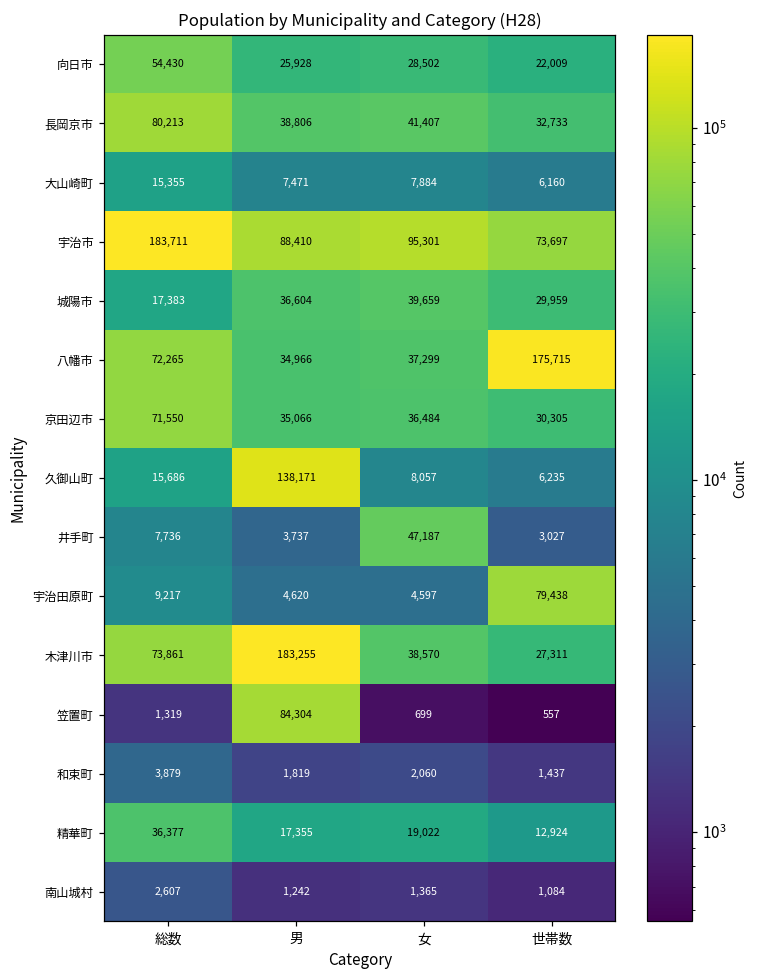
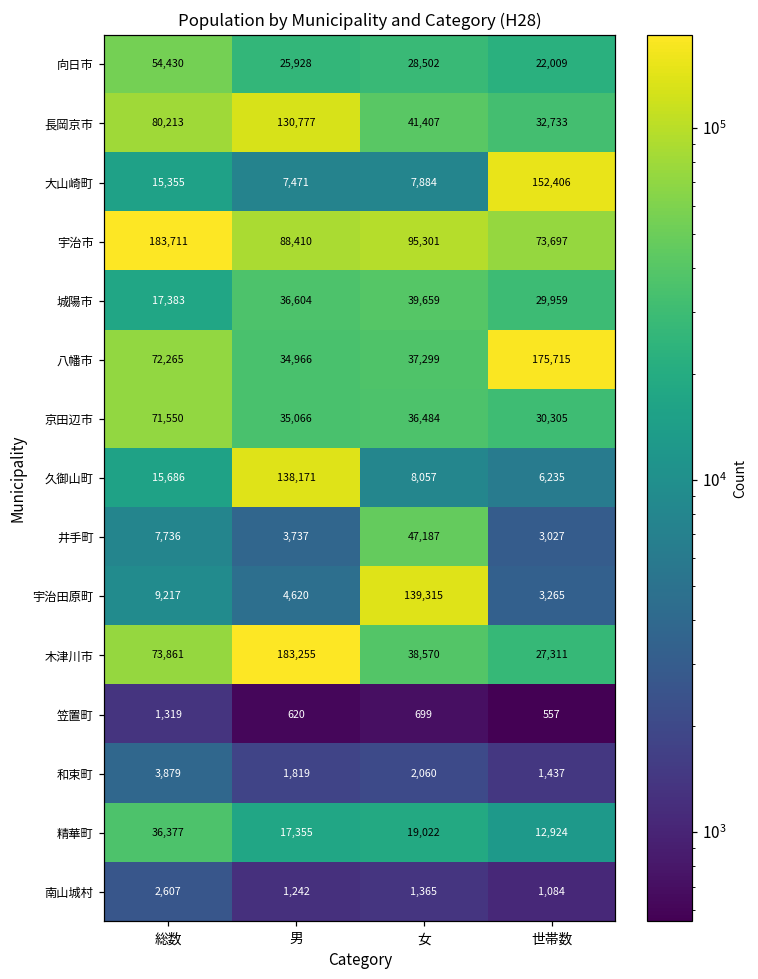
  {
    "向日市": {
      "総数": "54,430",
      "男": "25,928",
      "女": "28,502",
      "世帯数": "22,009"
    },
    "長岡京市": {
      "総数": "80,213",
-     "男": "38,806",
+     "男": "130,777",
      "女": "41,407",
      "世帯数": "32,733"
    },
    "大山崎町": {
      "総数": "15,355",
      "男": "7,471",
      "女": "7,884",
-     "世帯数": "6,160"
+     "世帯数": "152,406"
    },
    "宇治市": {
      "総数": "183,711",
      "男": "88,410",
      "女": "95,301",
      "世帯数": "73,697"
    },
    "城陽市": {
      "総数": "17,383",
      "男": "36,604",
      "女": "39,659",
      "世帯数": "29,959"
    },
    "八幡市": {
      "総数": "72,265",
      "男": "34,966",
      "女": "37,299",
      "世帯数": "175,715"
    },
    "京田辺市": {
      "総数": "71,550",
      "男": "35,066",
      "女": "36,484",
      "世帯数": "30,305"
    },
    "久御山町": {
      "総数": "15,686",
      "男": "138,171",
      "女": "8,057",
      "世帯数": "6,235"
    },
    "井手町": {
      "総数": "7,736",
      "男": "3,737",
      "女": "47,187",
      "世帯数": "3,027"
    },
    "宇治田原町": {
      "総数": "9,217",
      "男": "4,620",
-     "女": "4,597",
-     "世帯数": "79,438"
+     "女": "139,315",
+     "世帯数": "3,265"
    },
    "木津川市": {
      "総数": "73,861",
      "男": "183,255",
      "女": "38,570",
      "世帯数": "27,311"
    },
    "笠置町": {
      "総数": "1,319",
-     "男": "84,304",
+     "男": "620",
      "女": "699",
      "世帯数": "557"
    },
    "和束町": {
      "総数": "3,879",
      "男": "1,819",
      "女": "2,060",
      "世帯数": "1,437"
    },
    "精華町": {
      "総数": "36,377",
      "男": "17,355",
      "女": "19,022",
      "世帯数": "12,924"
    },
    "南山城村": {
      "総数": "2,607",
      "男": "1,242",
      "女": "1,365",
      "世帯数": "1,084"
    }
  }
